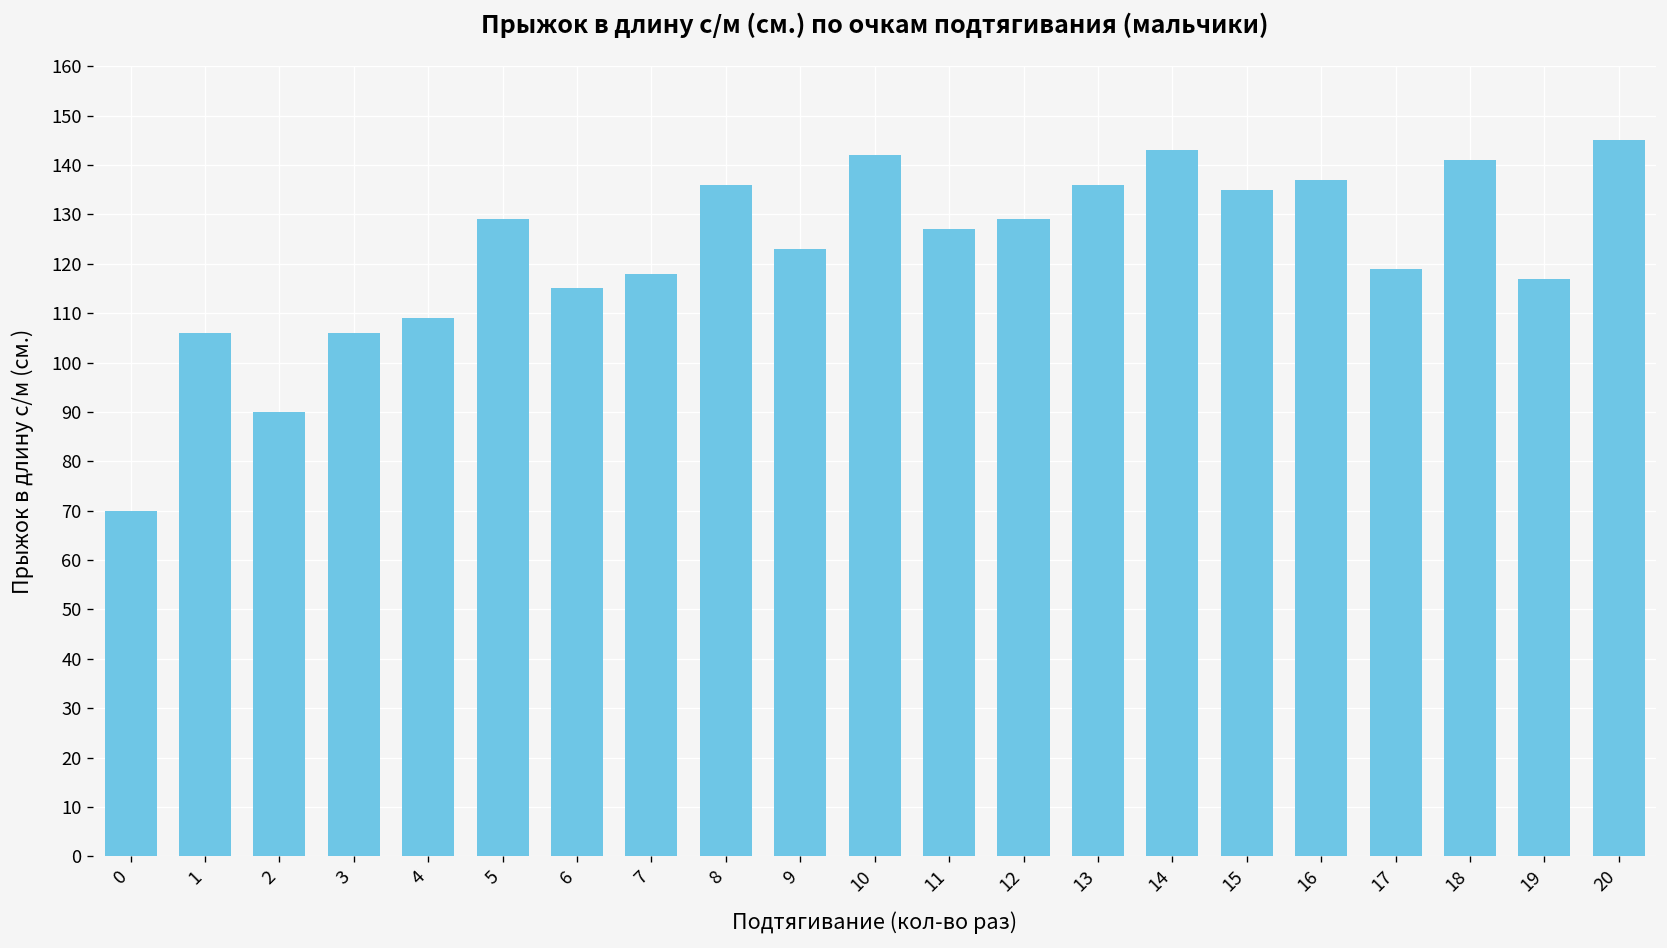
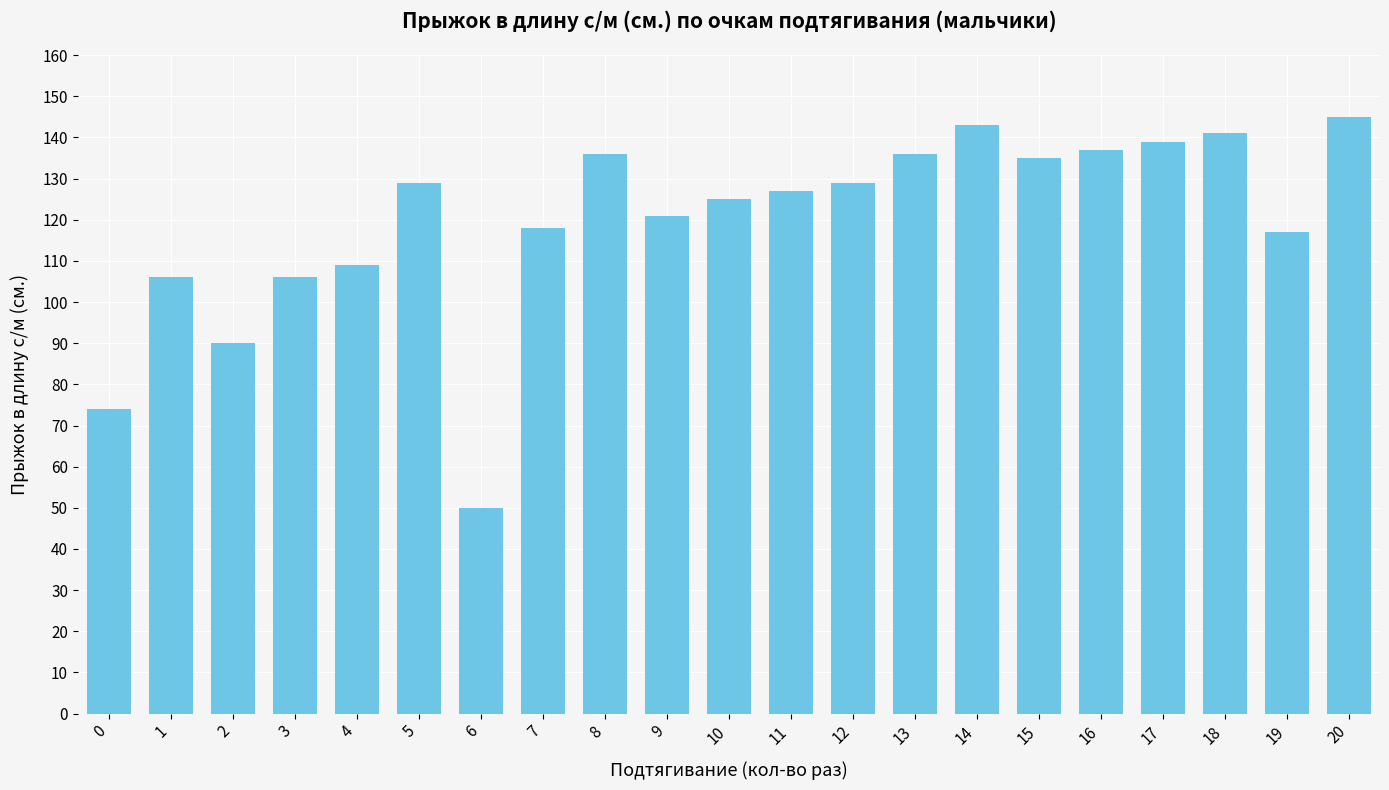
  {
-   "0": 70,
+   "0": 74,
    "1": 106,
    "2": 90,
    "3": 106,
    "4": 109,
    "5": 129,
-   "6": 115,
+   "6": 50,
    "7": 118,
    "8": 136,
-   "9": 123,
-   "10": 142,
+   "9": 121,
+   "10": 125,
    "11": 127,
    "12": 129,
    "13": 136,
    "14": 143,
    "15": 135,
    "16": 137,
-   "17": 119,
+   "17": 139,
    "18": 141,
    "19": 117,
    "20": 145
  }
